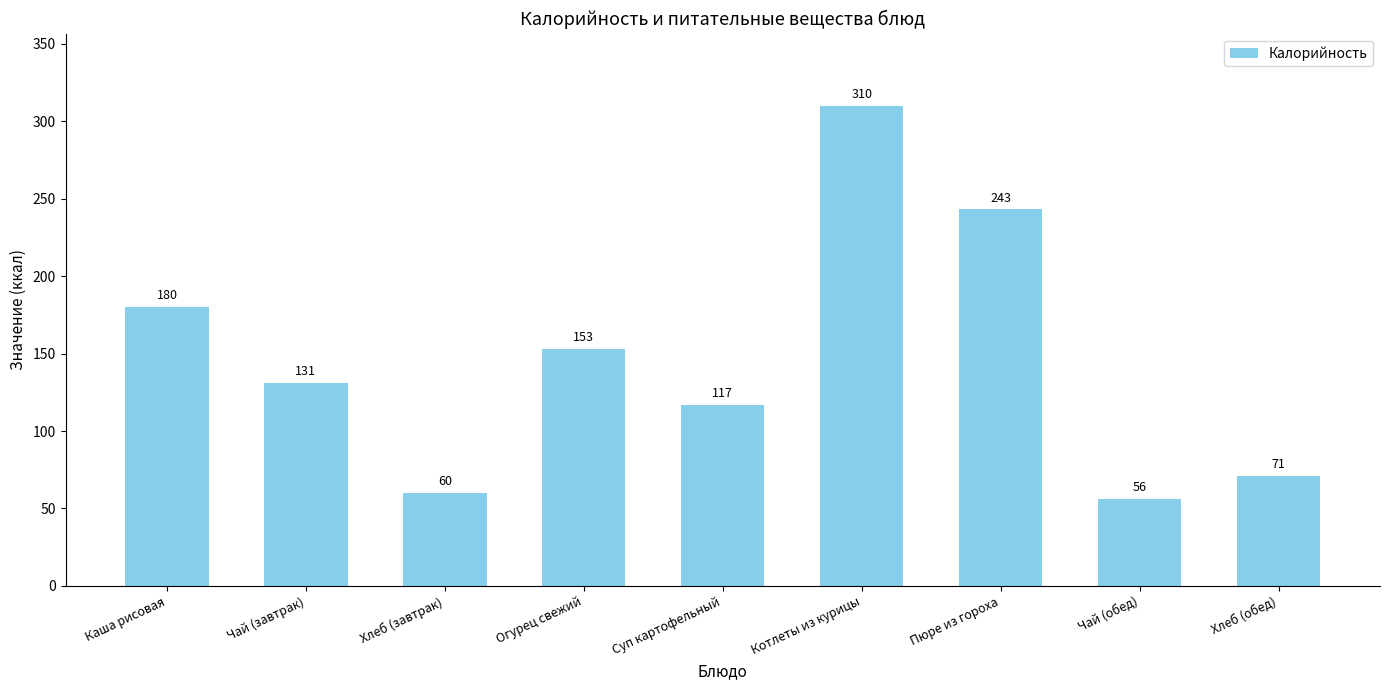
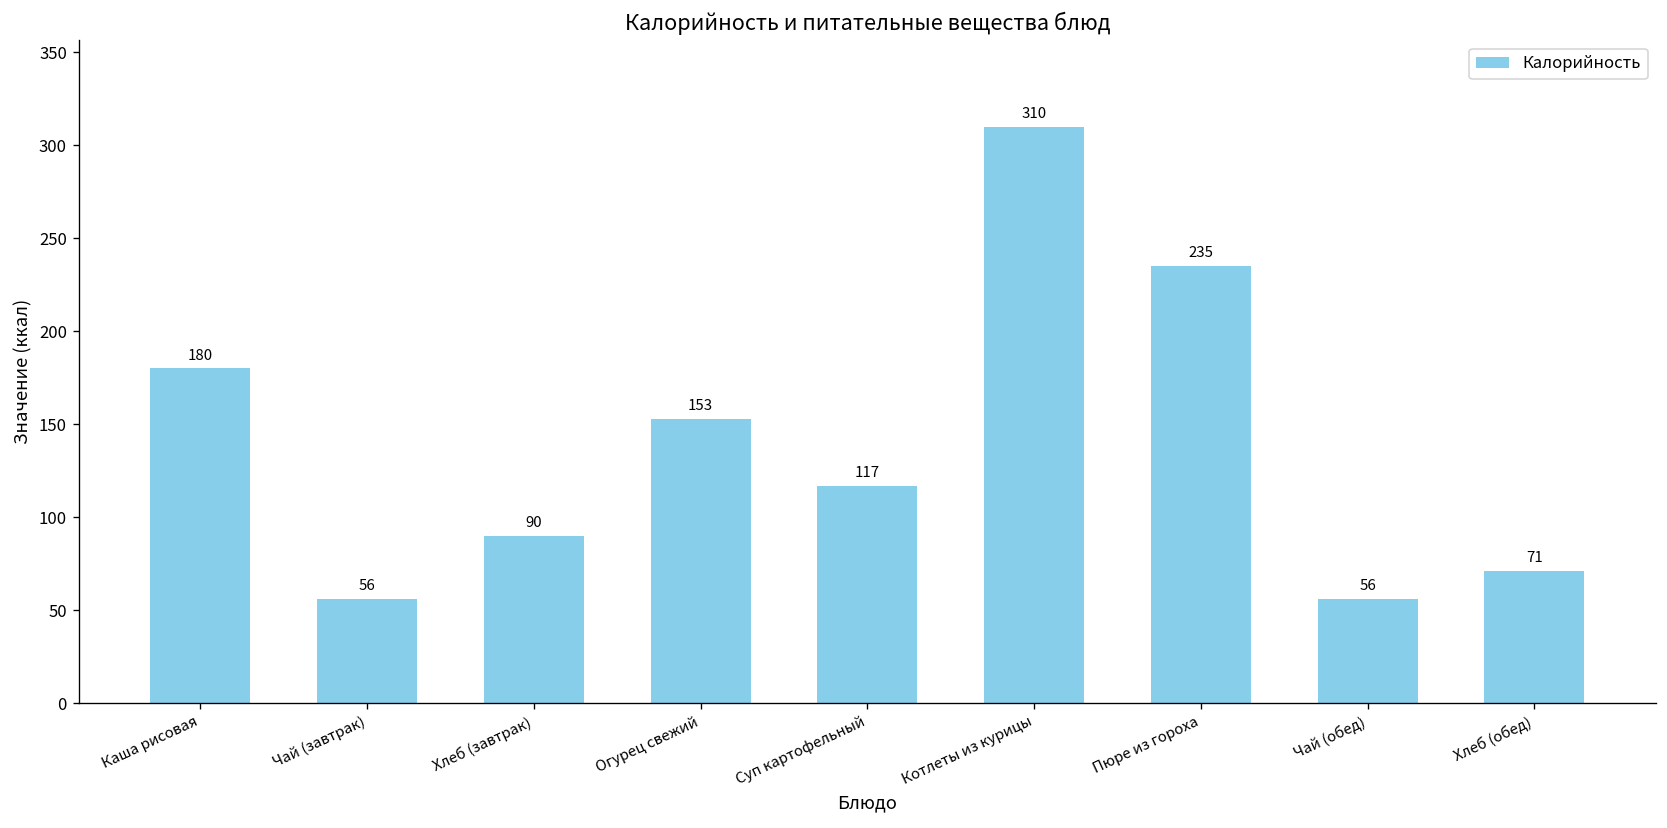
  {
    "Каша рисовая": 180,
-   "Чай (завтрак)": 131,
-   "Хлеб (завтрак)": 60,
+   "Чай (завтрак)": 56,
+   "Хлеб (завтрак)": 90,
    "Огурец свежий": 153,
    "Суп картофельный": 117,
    "Котлеты из курицы": 310,
-   "Пюре из гороха": 243,
+   "Пюре из гороха": 235,
    "Чай (обед)": 56,
    "Хлеб (обед)": 71
  }
